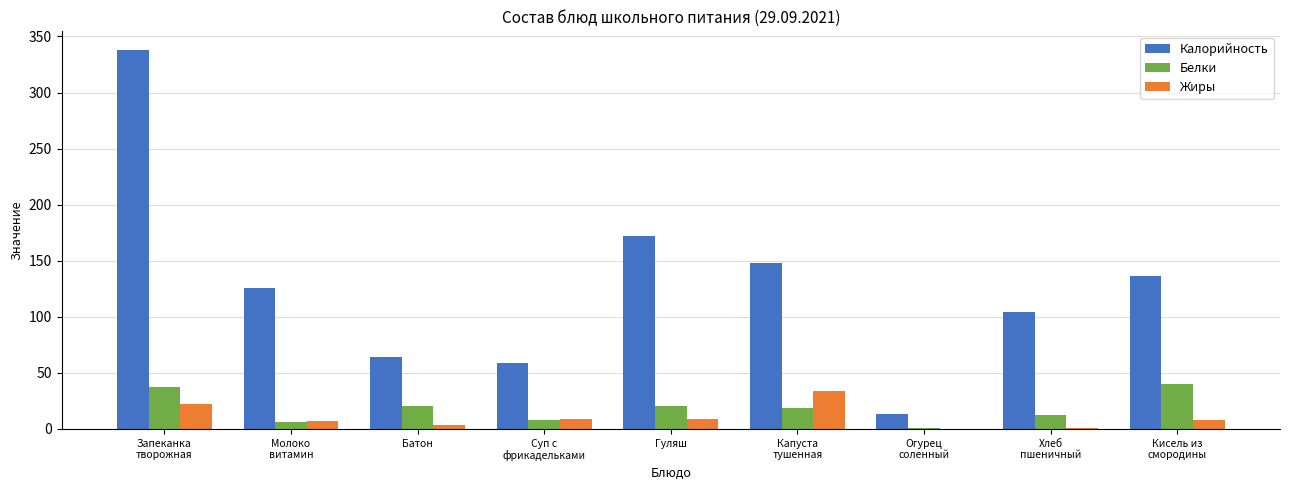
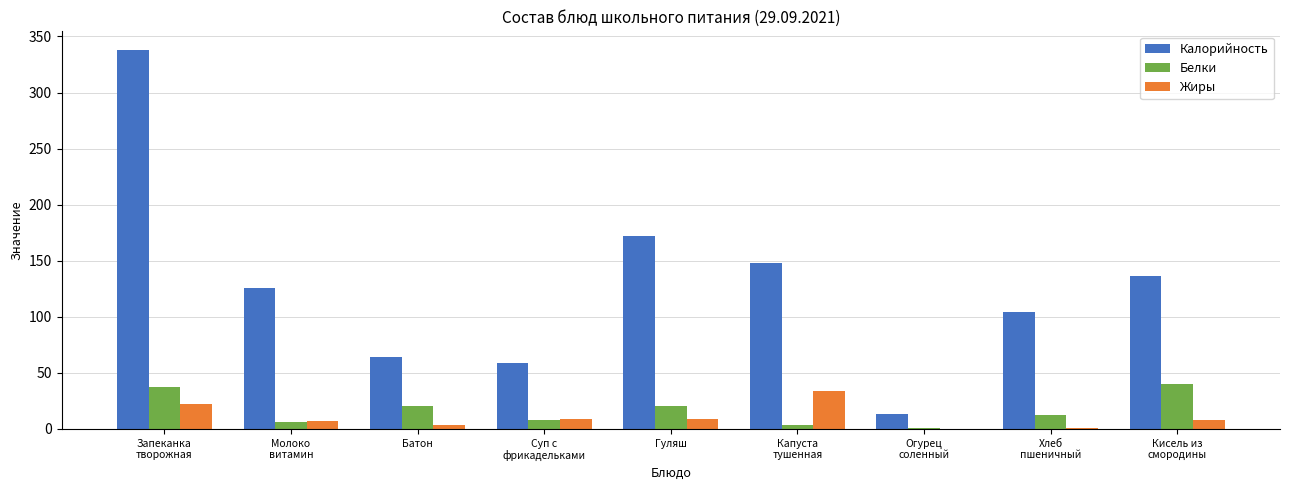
  {
    "Калорийность": {
      "Запеканка творожная": 338,
      "Молоко витамин": 126,
      "Батон": 64,
      "Суп с фрикадельками": 59,
      "Гуляш": 172,
      "Капуста тушенная": 148,
      "Огурец соленный": 13,
      "Хлеб пшеничный": 104,
      "Кисель из смородины": 137
    },
    "Белки": {
      "Запеканка творожная": 38,
      "Молоко витамин": 6,
      "Батон": 20,
      "Суп с фрикадельками": 8,
      "Гуляш": 20,
-     "Капуста тушенная": 18,
+     "Капуста тушенная": 3,
      "Хлеб пшеничный": 13,
      "Кисель из смородины": 40
    },
    "Жиры": {
      "Запеканка творожная": 22,
      "Молоко витамин": 7,
      "Батон": 4,
      "Суп с фрикадельками": 9,
      "Гуляш": 9,
      "Капуста тушенная": 34,
      "Кисель из смородины": 8
    }
  }
